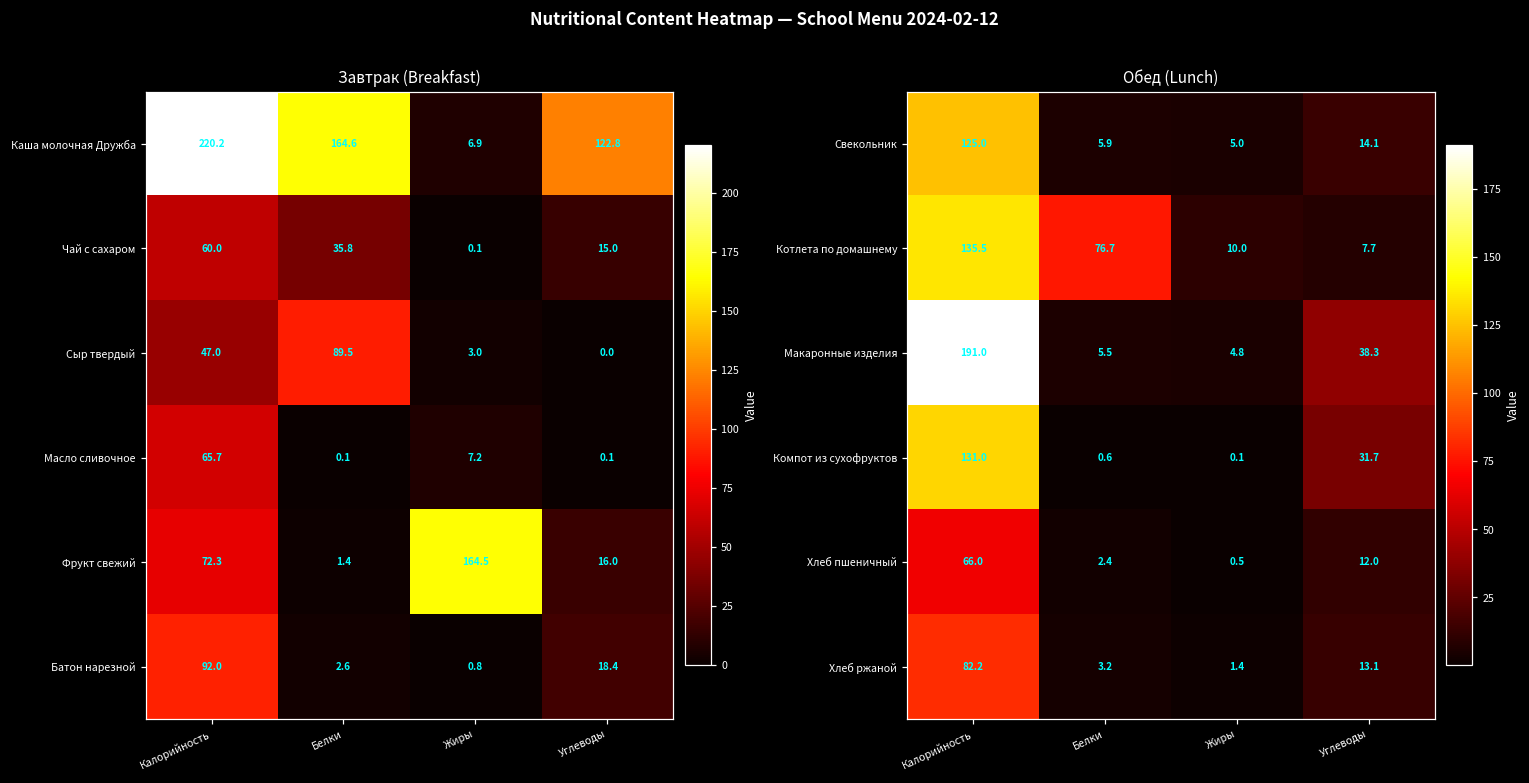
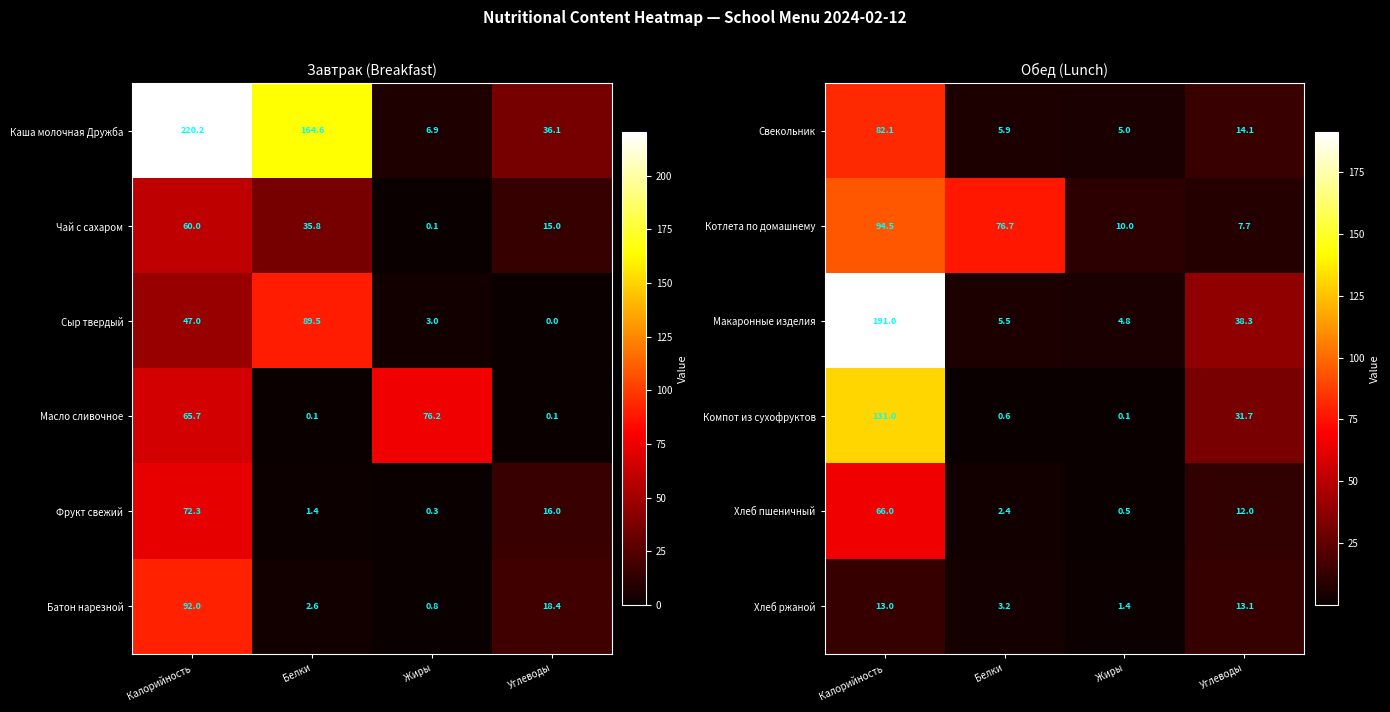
  {
    "Завтрак (Breakfast)": {
      "Каша молочная Дружба": {
        "Калорийность": 220.2,
        "Белки": 164.6,
        "Жиры": 6.9,
-       "Углеводы": 122.8
+       "Углеводы": 36.1
      },
      "Чай с сахаром": {
        "Калорийность": 60.0,
        "Белки": 35.8,
        "Жиры": 0.1,
        "Углеводы": 15.0
      },
      "Сыр твердый": {
        "Калорийность": 47.0,
        "Белки": 89.5,
        "Жиры": 3.0,
        "Углеводы": 0.0
      },
      "Масло сливочное": {
        "Калорийность": 65.7,
        "Белки": 0.1,
-       "Жиры": 7.2,
+       "Жиры": 76.2,
        "Углеводы": 0.1
      },
      "Фрукт свежий": {
        "Калорийность": 72.3,
        "Белки": 1.4,
-       "Жиры": 164.5,
+       "Жиры": 0.3,
        "Углеводы": 16.0
      },
      "Батон нарезной": {
        "Калорийность": 92.0,
        "Белки": 2.6,
        "Жиры": 0.8,
        "Углеводы": 18.4
      }
    },
    "Обед (Lunch)": {
      "Свекольник": {
-       "Калорийность": 125.0,
+       "Калорийность": 82.1,
        "Белки": 5.9,
        "Жиры": 5.0,
        "Углеводы": 14.1
      },
      "Котлета по домашнему": {
-       "Калорийность": 135.5,
+       "Калорийность": 94.5,
        "Белки": 76.7,
        "Жиры": 10.0,
        "Углеводы": 7.7
      },
      "Макаронные изделия": {
        "Калорийность": 191.0,
        "Белки": 5.5,
        "Жиры": 4.8,
        "Углеводы": 38.3
      },
      "Компот из сухофруктов": {
        "Калорийность": 131.0,
        "Белки": 0.6,
        "Жиры": 0.1,
        "Углеводы": 31.7
      },
      "Хлеб пшеничный": {
        "Калорийность": 66.0,
        "Белки": 2.4,
        "Жиры": 0.5,
        "Углеводы": 12.0
      },
      "Хлеб ржаной": {
-       "Калорийность": 82.2,
+       "Калорийность": 13.0,
        "Белки": 3.2,
        "Жиры": 1.4,
        "Углеводы": 13.1
      }
    }
  }
